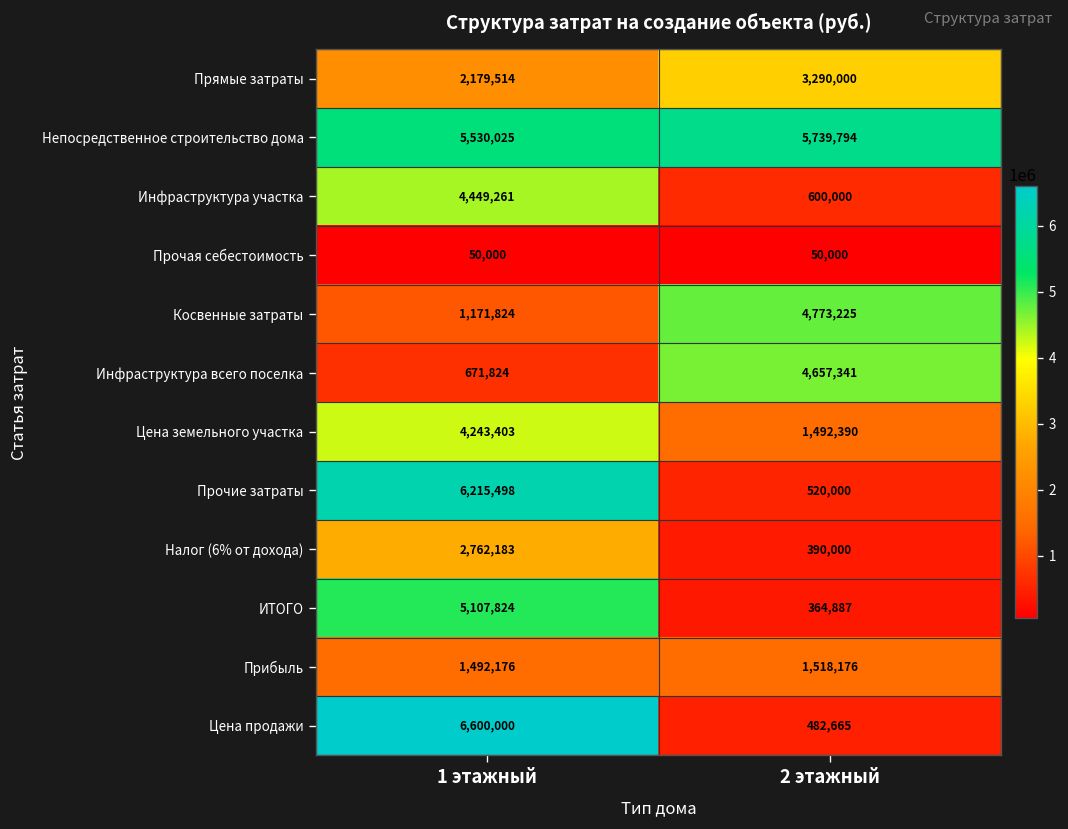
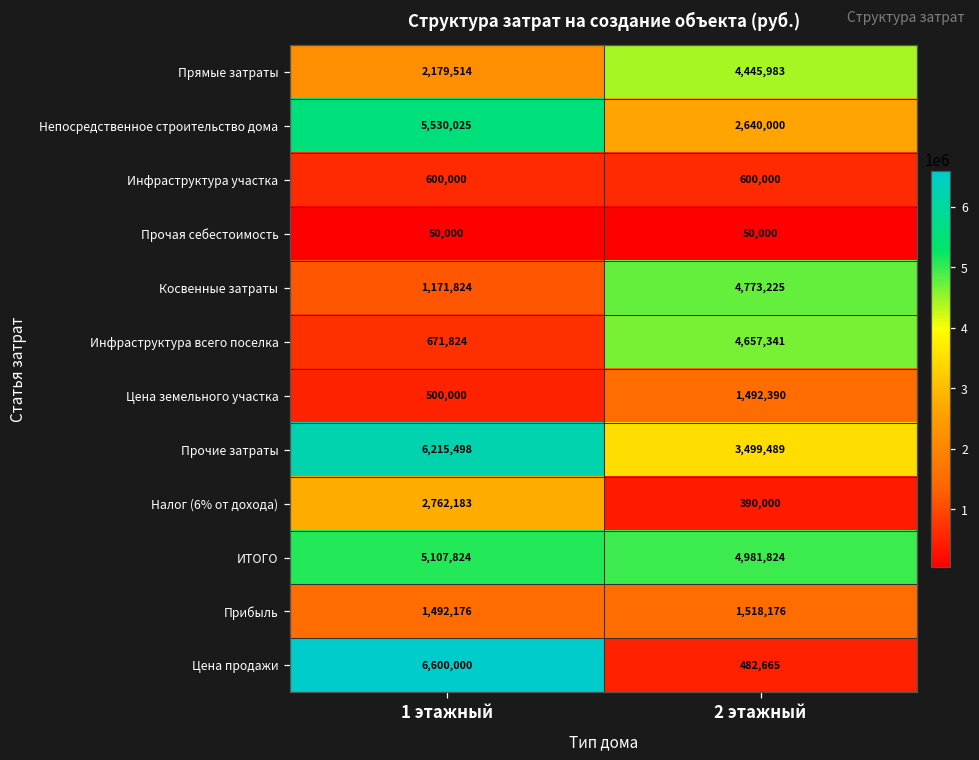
  {
    "Прямые затраты": {
      "1 этажный": "2,179,514",
-     "2 этажный": "3,290,000"
+     "2 этажный": "4,445,983"
    },
    "Непосредственное строительство дома": {
      "1 этажный": "5,530,025",
-     "2 этажный": "5,739,794"
+     "2 этажный": "2,640,000"
    },
    "Инфраструктура участка": {
-     "1 этажный": "4,449,261",
+     "1 этажный": "600,000",
      "2 этажный": "600,000"
    },
    "Прочая себестоимость": {
      "1 этажный": "50,000",
      "2 этажный": "50,000"
    },
    "Косвенные затраты": {
      "1 этажный": "1,171,824",
      "2 этажный": "4,773,225"
    },
    "Инфраструктура всего поселка": {
      "1 этажный": "671,824",
      "2 этажный": "4,657,341"
    },
    "Цена земельного участка": {
-     "1 этажный": "4,243,403",
+     "1 этажный": "500,000",
      "2 этажный": "1,492,390"
    },
    "Прочие затраты": {
      "1 этажный": "6,215,498",
-     "2 этажный": "520,000"
+     "2 этажный": "3,499,489"
    },
    "Налог (6% от дохода)": {
      "1 этажный": "2,762,183",
      "2 этажный": "390,000"
    },
    "ИТОГО": {
      "1 этажный": "5,107,824",
-     "2 этажный": "364,887"
+     "2 этажный": "4,981,824"
    },
    "Прибыль": {
      "1 этажный": "1,492,176",
      "2 этажный": "1,518,176"
    },
    "Цена продажи": {
      "1 этажный": "6,600,000",
      "2 этажный": "482,665"
    }
  }
